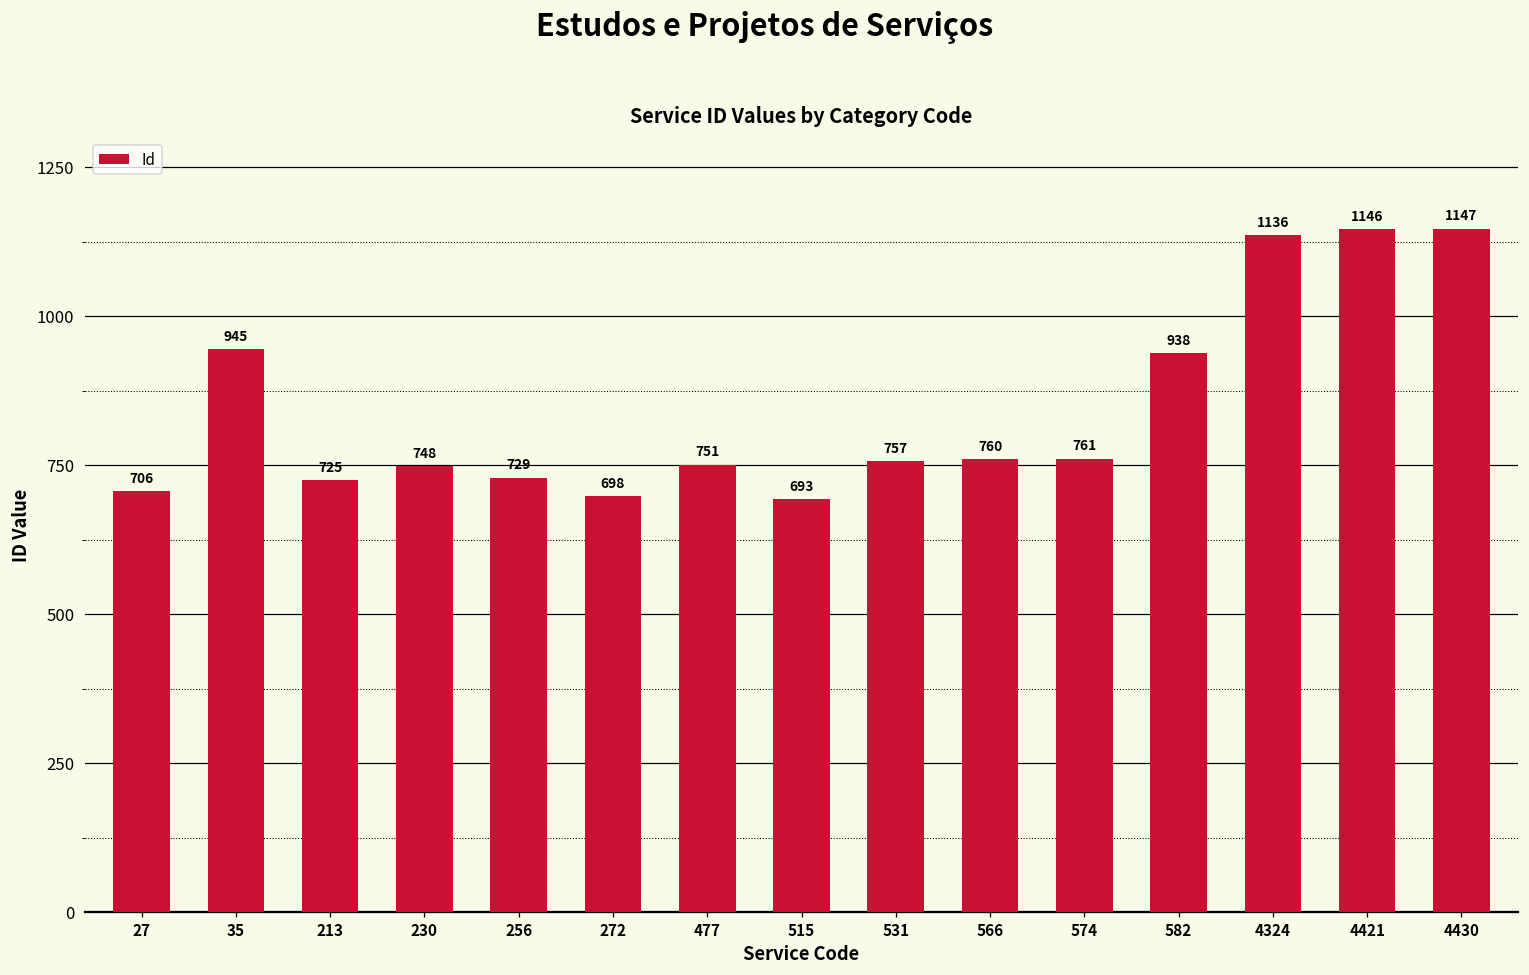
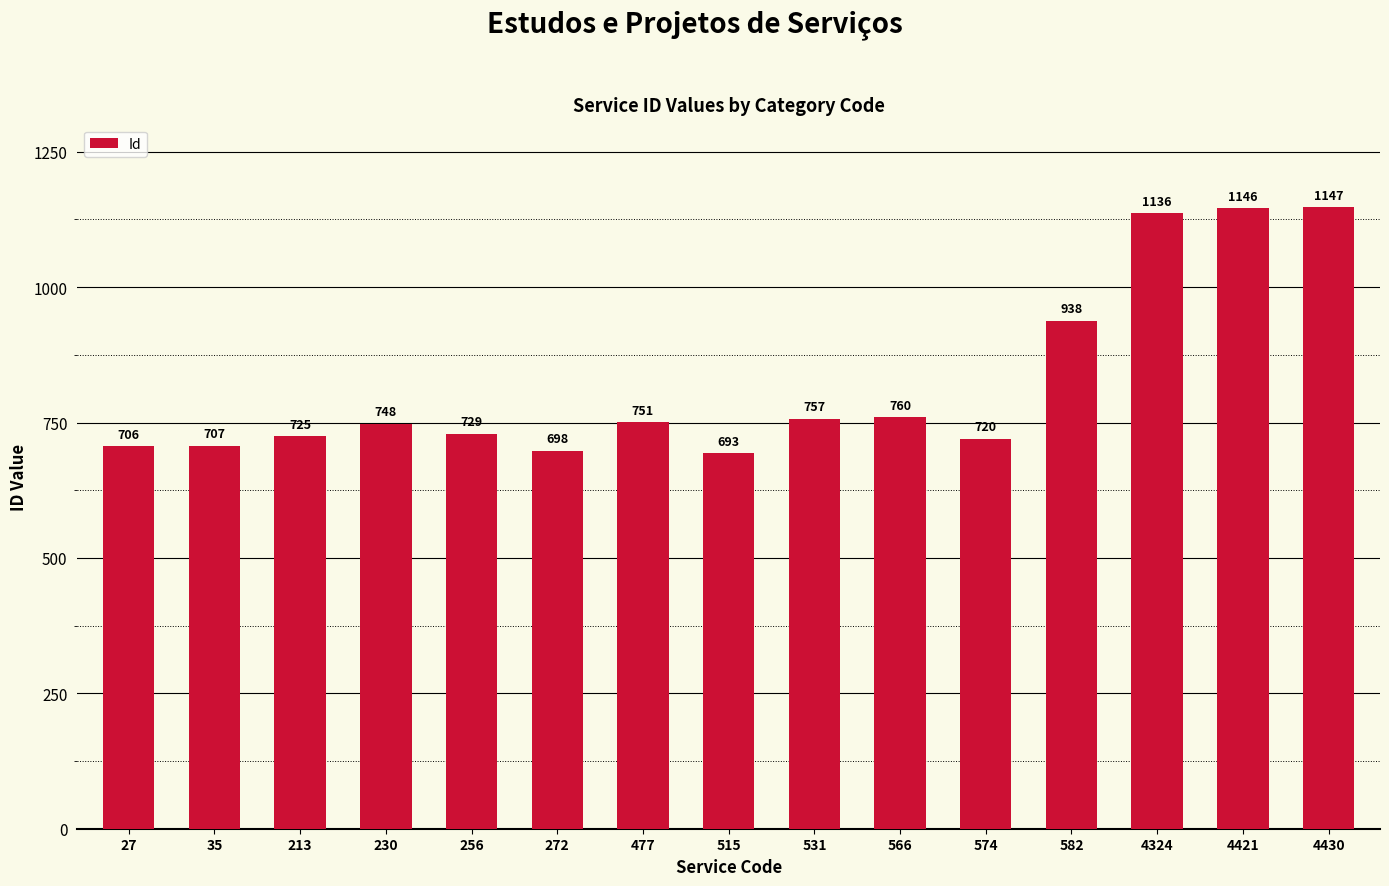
  {
    "27": 706,
-   "35": 945,
+   "35": 707,
    "213": 725,
    "230": 748,
    "256": 729,
    "272": 698,
    "477": 751,
    "515": 693,
    "531": 757,
    "566": 760,
-   "574": 761,
+   "574": 720,
    "582": 938,
    "4324": 1136,
    "4421": 1146,
    "4430": 1147
  }
